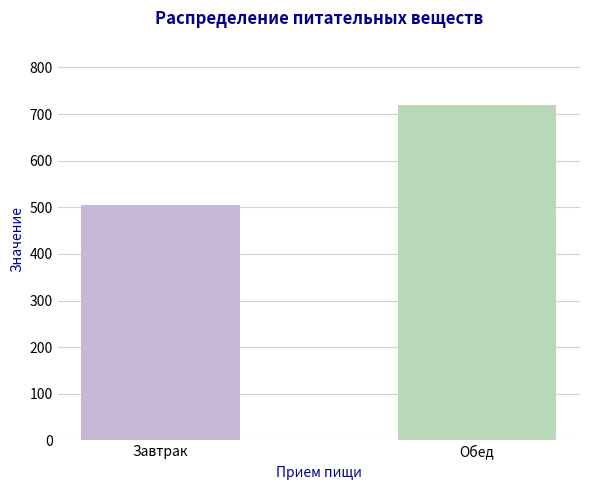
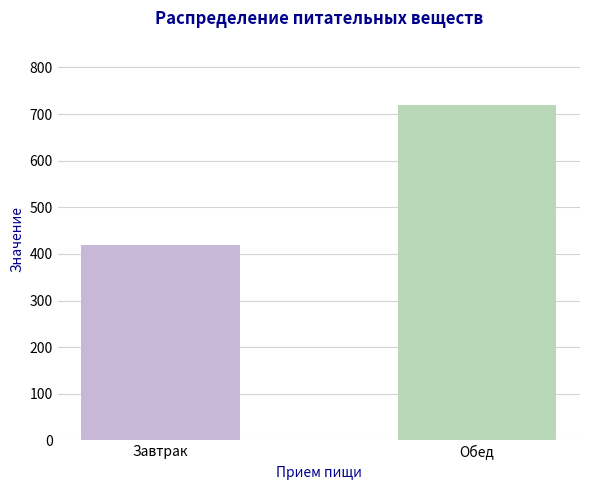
  {
-   "Завтрак": 500,
+   "Завтрак": 420,
    "Обед": 720
  }
